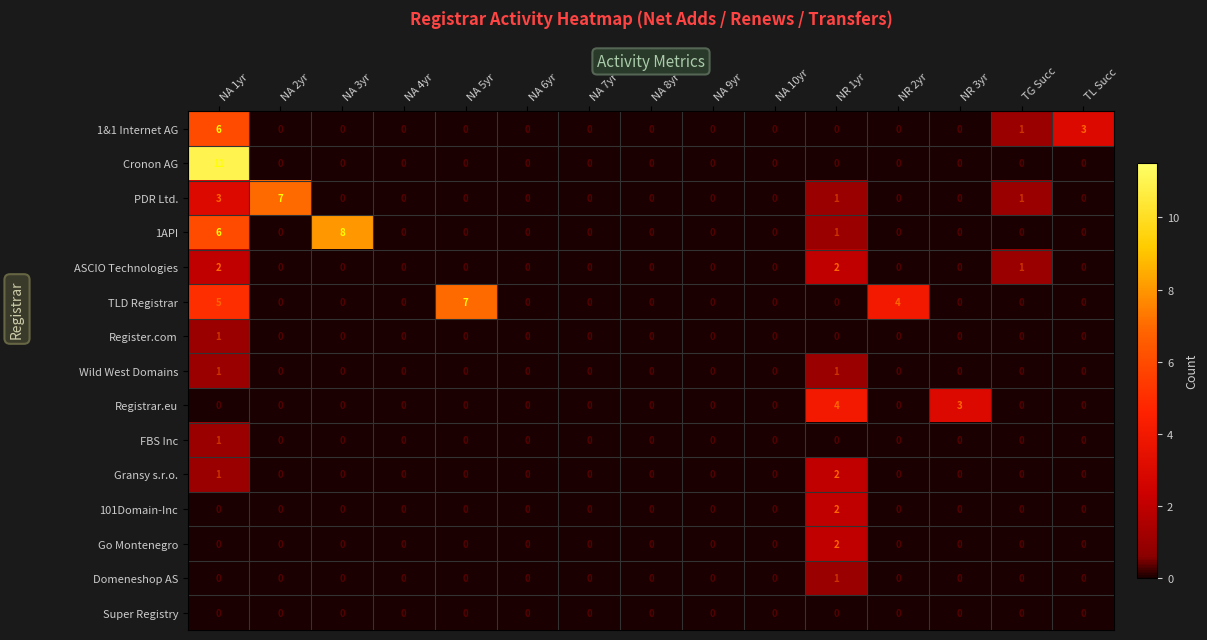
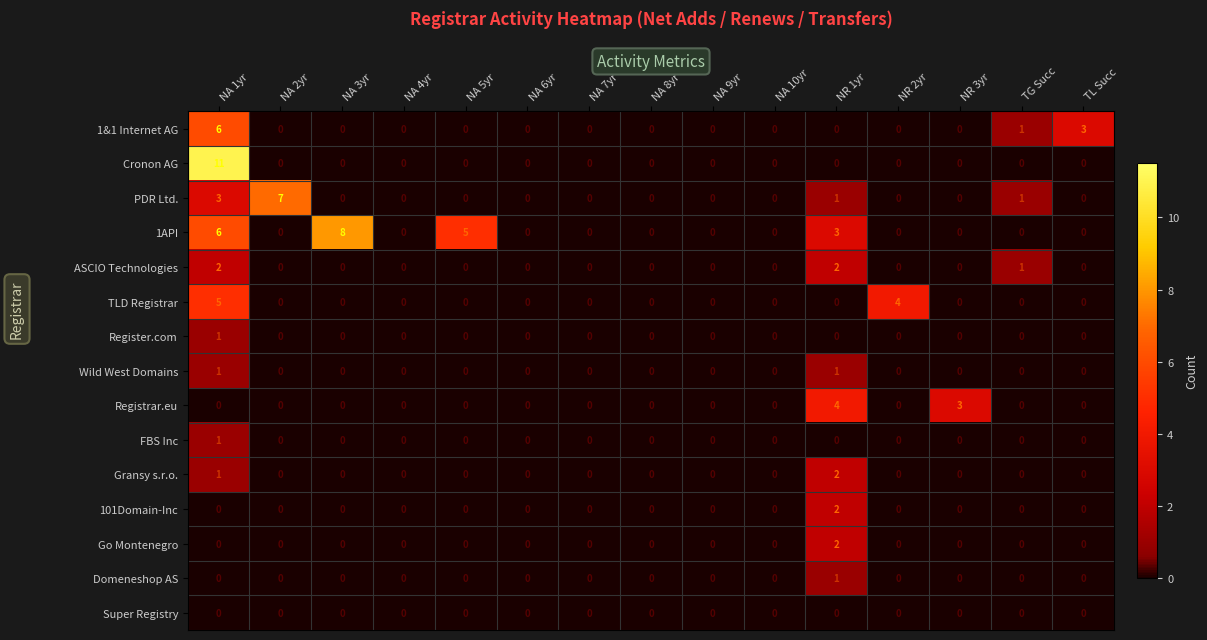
  {
    "1API": {
      "NA 1yr": 6,
      "NA 2yr": 0,
      "NA 3yr": 8,
      "NA 4yr": 0,
-     "NA 5yr": 0,
+     "NA 5yr": 5,
      "NA 6yr": 0,
      "NA 7yr": 0,
      "NA 8yr": 0,
      "NA 9yr": 0,
      "NA 10yr": 0,
-     "NR 1yr": 1,
+     "NR 1yr": 3,
      "NR 2yr": 0,
      "NR 3yr": 0,
      "TG Succ": 0,
      "TL Succ": 0
    },
    "TLD Registrar": {
      "NA 1yr": 5,
      "NA 2yr": 0,
      "NA 3yr": 0,
      "NA 4yr": 0,
-     "NA 5yr": 7,
+     "NA 5yr": 0,
      "NA 6yr": 0,
      "NA 7yr": 0,
      "NA 8yr": 0,
      "NA 9yr": 0,
      "NA 10yr": 0,
      "NR 1yr": 0,
      "NR 2yr": 4,
      "NR 3yr": 0,
      "TG Succ": 0,
      "TL Succ": 0
    }
  }
